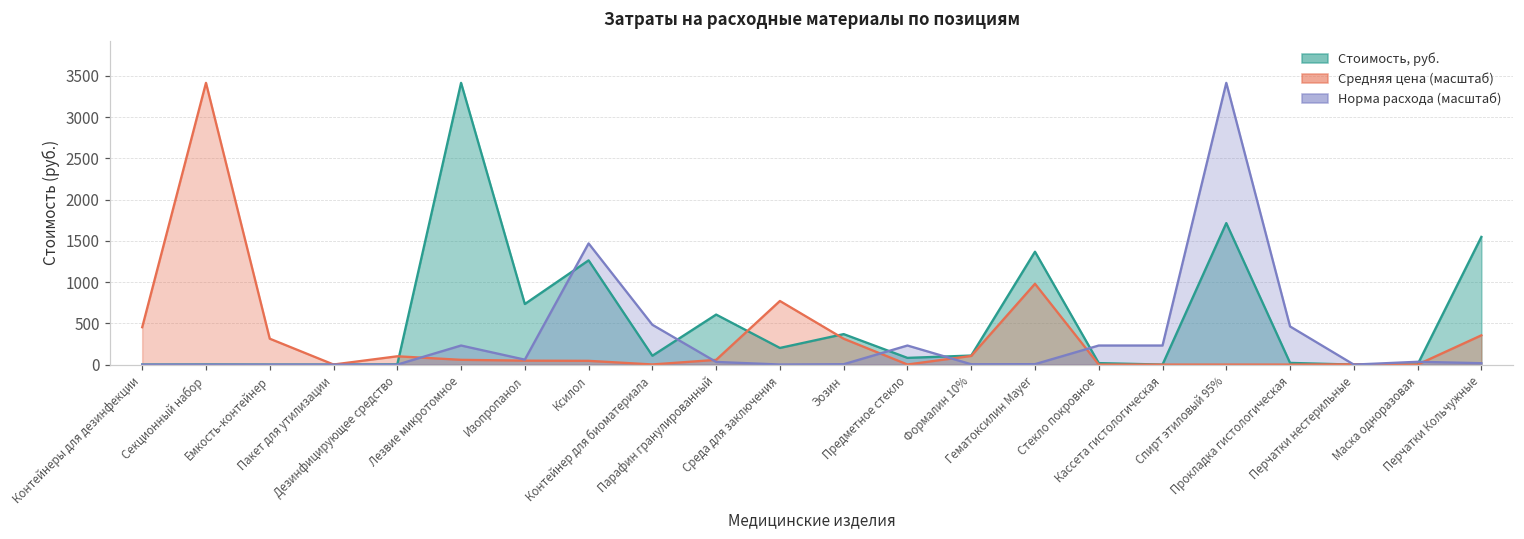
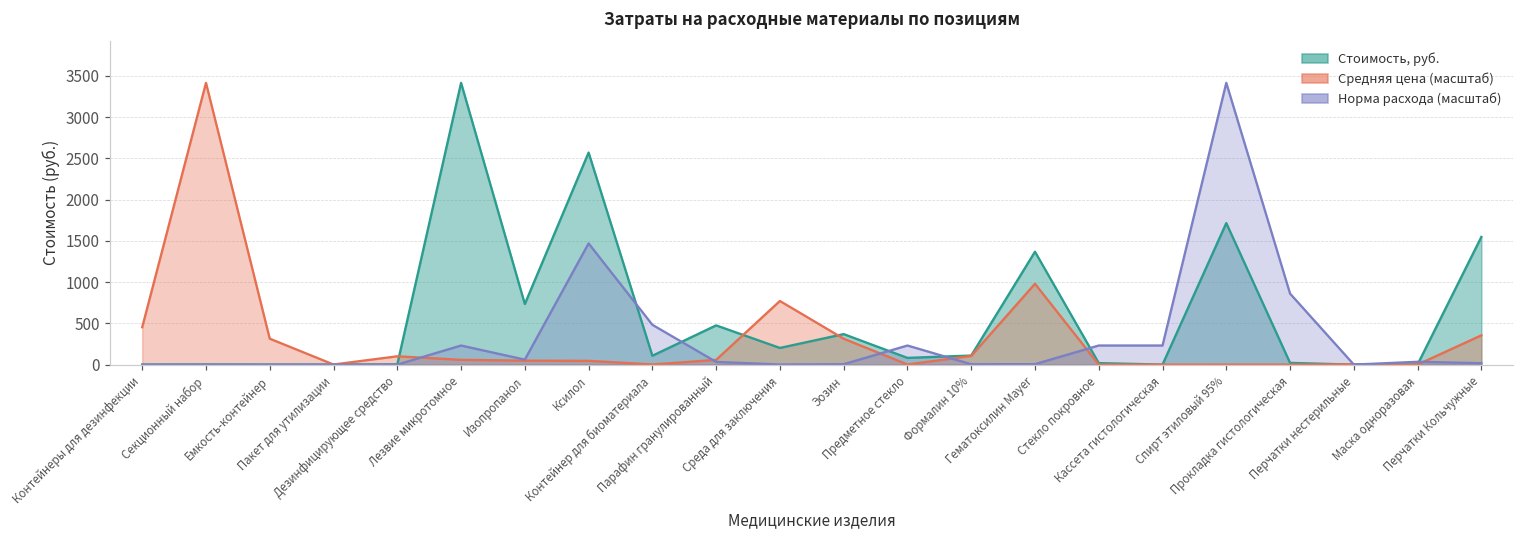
  {
    "Стоимость, руб.": {
      "Лезвие микротомное": 3400,
      "Изопропанол": 700,
-     "Ксилол": 1300,
+     "Ксилол": 2600,
      "Контейнер для биоматериала": 100,
-     "Парафин гранулированный": 600,
+     "Парафин гранулированный": 500,
      "Среда для заключения": 200,
      "Эозин": 400,
      "Предметное стекло": 100,
      "Гематоксилин Mayer": 1400,
      "Спирт этиловый 95%": 1700,
      "Перчатки Кольчужные": 1500
    },
    "Средняя цена (масштаб)": {
      "Контейнеры для дезинфекции": 500,
      "Секционный набор": 3400,
      "Емкость-контейнер": 300,
      "Дезинфицирующее средство": 100,
      "Лезвие микротомное": 100,
      "Ксилол": 0,
      "Контейнер для биоматериала": 0,
      "Среда для заключения": 800,
      "Эозин": 300,
      "Предметное стекло": 0,
      "Гематоксилин Mayer": 1000,
      "Спирт этиловый 95%": 0,
      "Перчатки Кольчужные": 400
    },
    "Норма расхода (масштаб)": {
      "Лезвие микротомное": 200,
      "Ксилол": 1500,
      "Контейнер для биоматериала": 500,
      "Среда для заключения": 0,
      "Эозин": 0,
      "Предметное стекло": 200,
      "Формалин 10%": 0,
      "Гематоксилин Mayer": 0,
      "Стекло покровное": 200,
      "Кассета гистологическая": 200,
      "Спирт этиловый 95%": 3400,
-     "Прокладка гистологическая": 500,
+     "Прокладка гистологическая": 900,
      "Перчатки Кольчужные": 0
    }
  }
